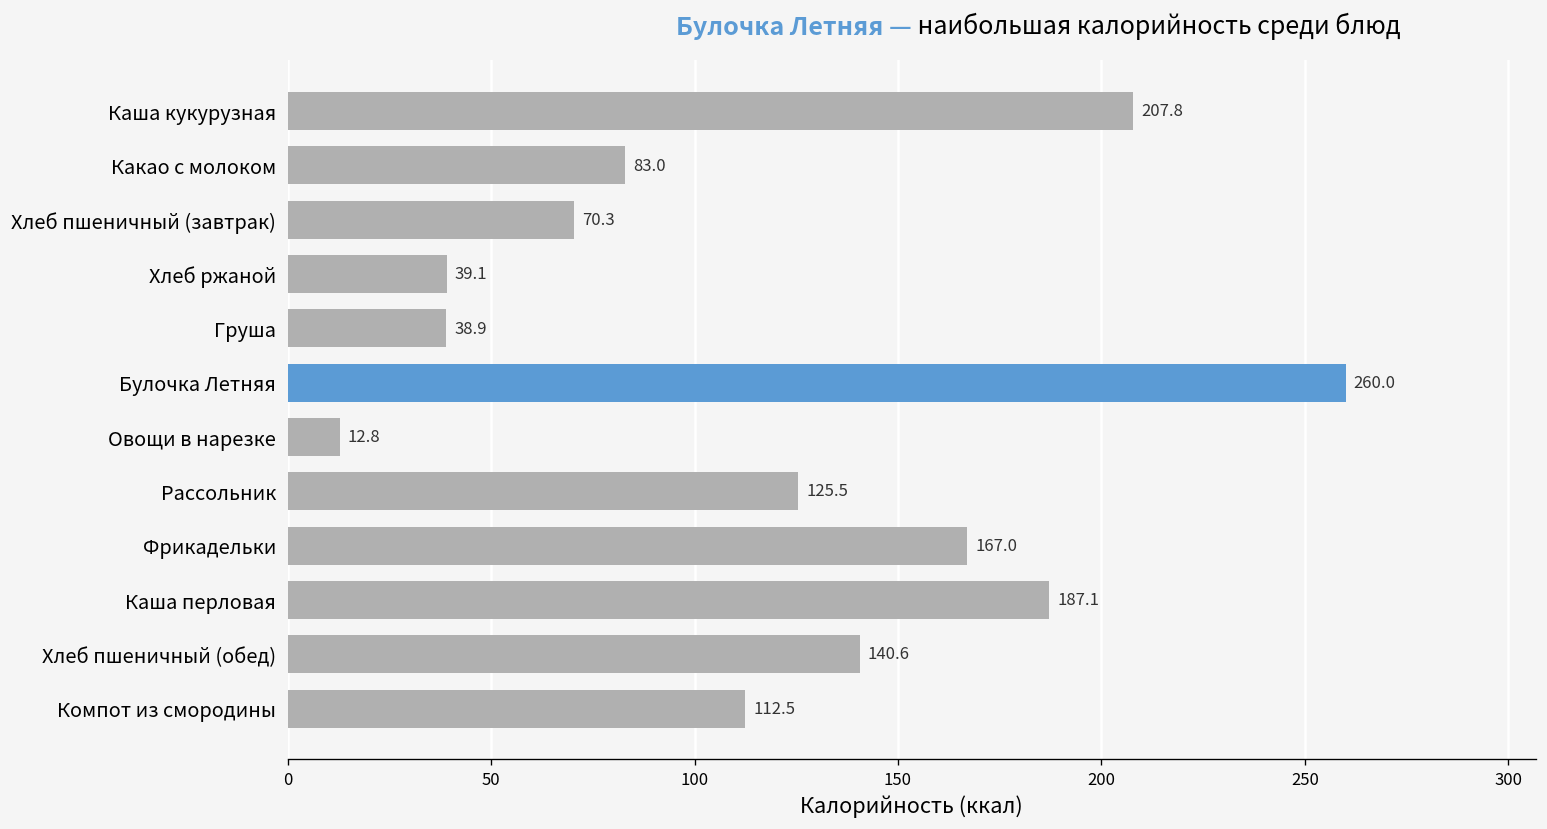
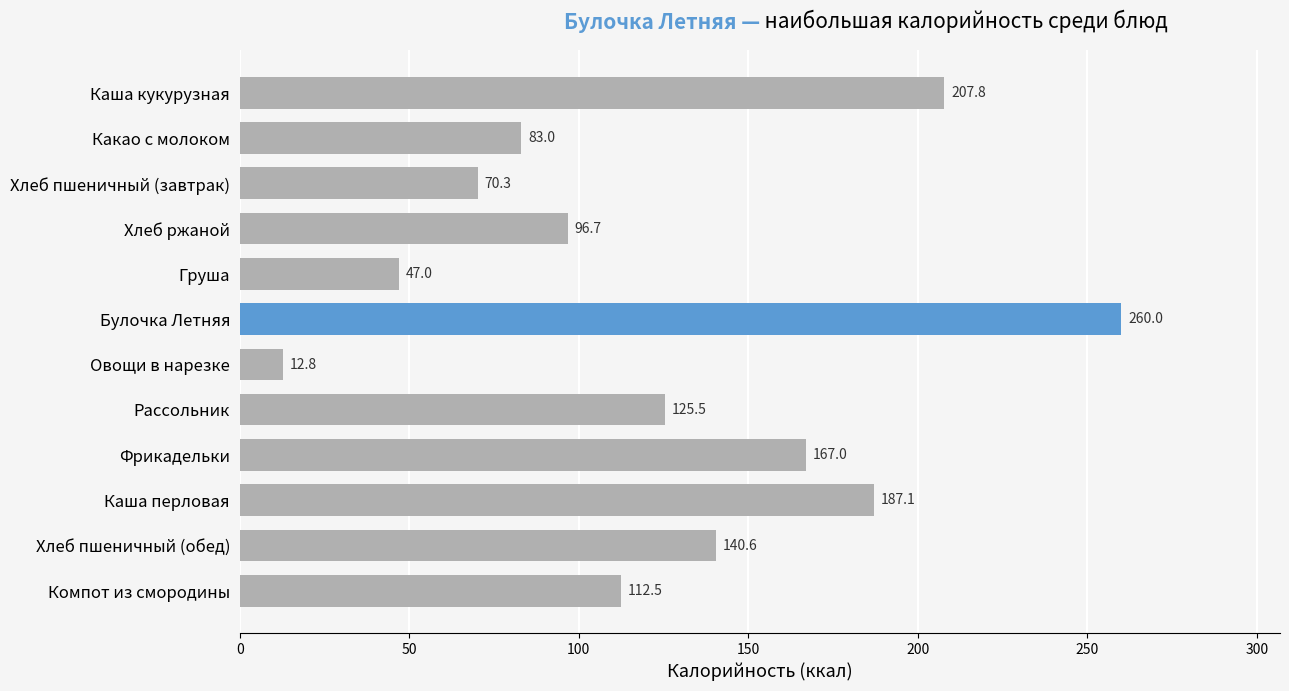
  {
    "Каша кукурузная": 207.8,
    "Какао с молоком": 83.0,
    "Хлеб пшеничный (завтрак)": 70.3,
-   "Хлеб ржаной": 39.1,
-   "Груша": 38.9,
+   "Хлеб ржаной": 96.7,
+   "Груша": 47.0,
    "Булочка Летняя": 260.0,
    "Овощи в нарезке": 12.8,
    "Рассольник": 125.5,
    "Фрикадельки": 167.0,
    "Каша перловая": 187.1,
    "Хлеб пшеничный (обед)": 140.6,
    "Компот из смородины": 112.5
  }
